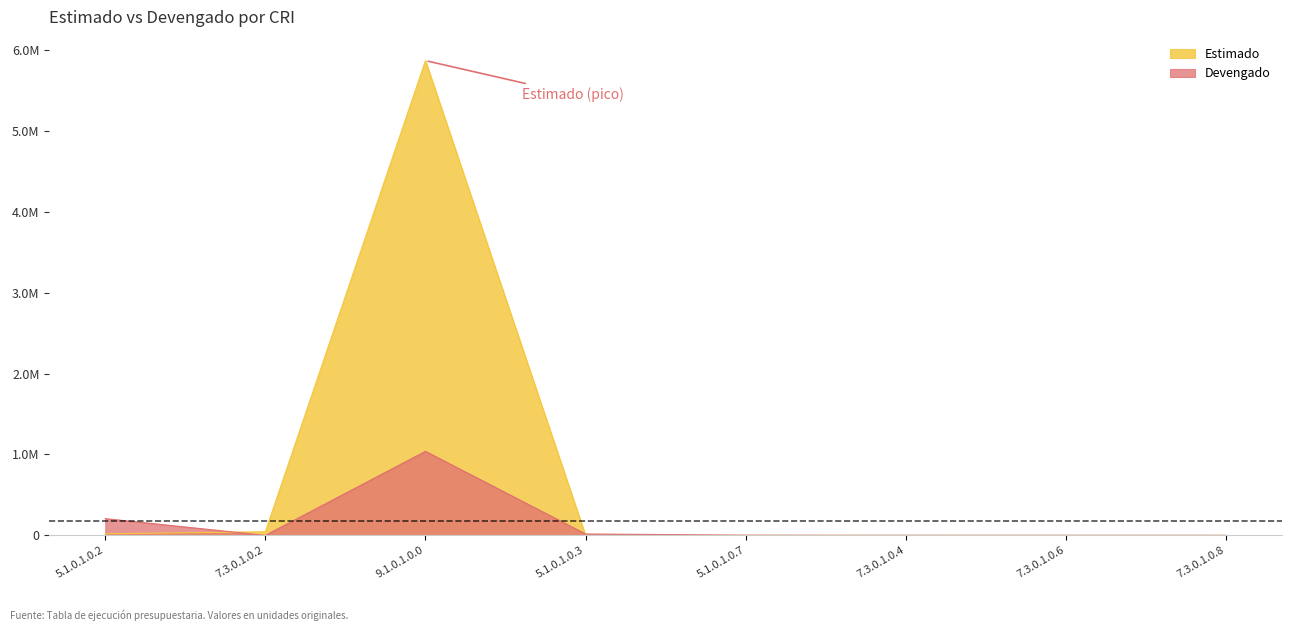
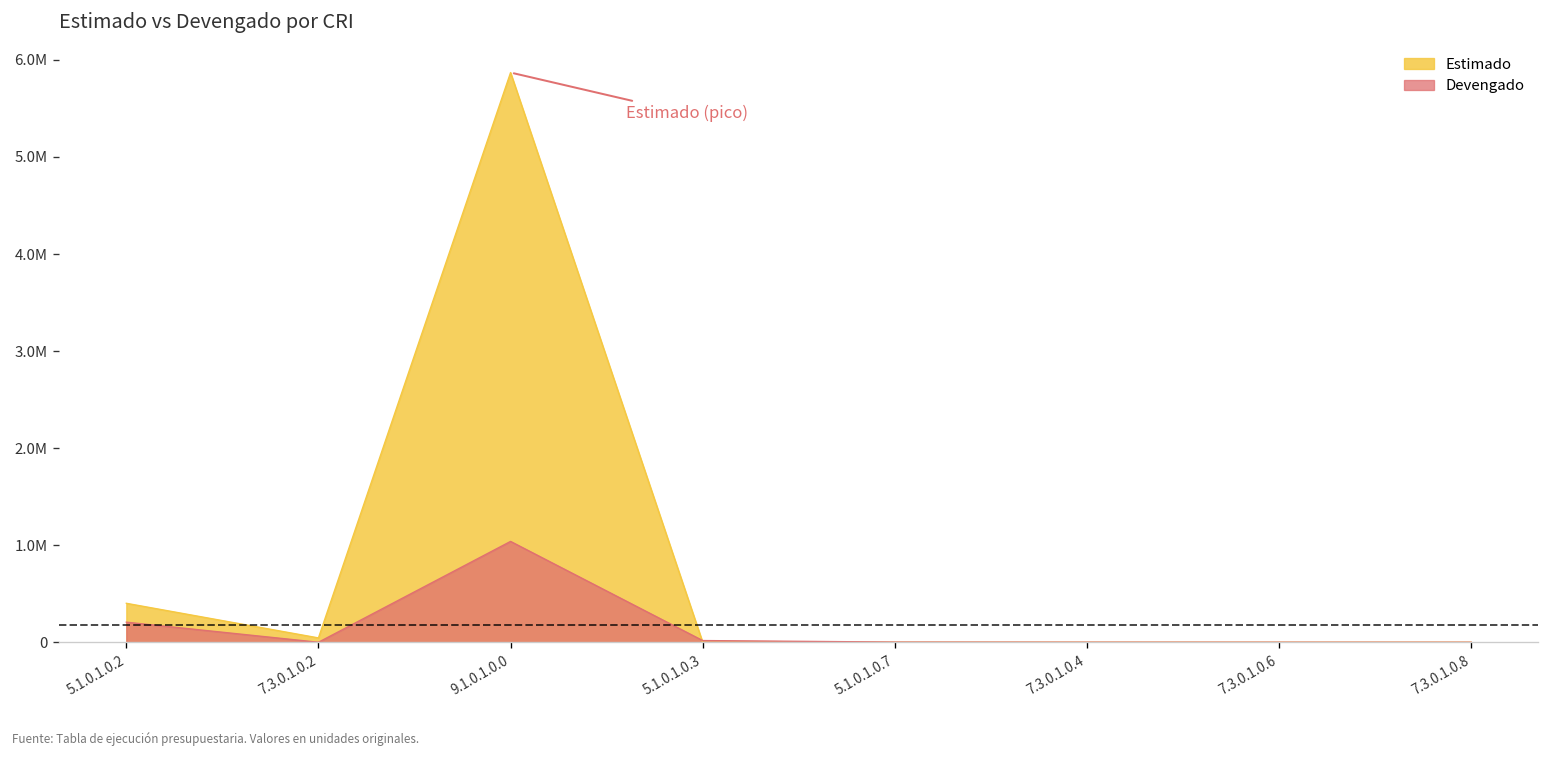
  {
    "Estimado": {
-     "5.1.0.1.0.2": 0,
+     "5.1.0.1.0.2": 400000,
      "7.3.0.1.0.2": 0,
      "9.1.0.1.0.0": 5900000
    },
    "Devengado": {
      "5.1.0.1.0.2": 200000,
      "7.3.0.1.0.2": 0,
      "9.1.0.1.0.0": 1000000
    }
  }
